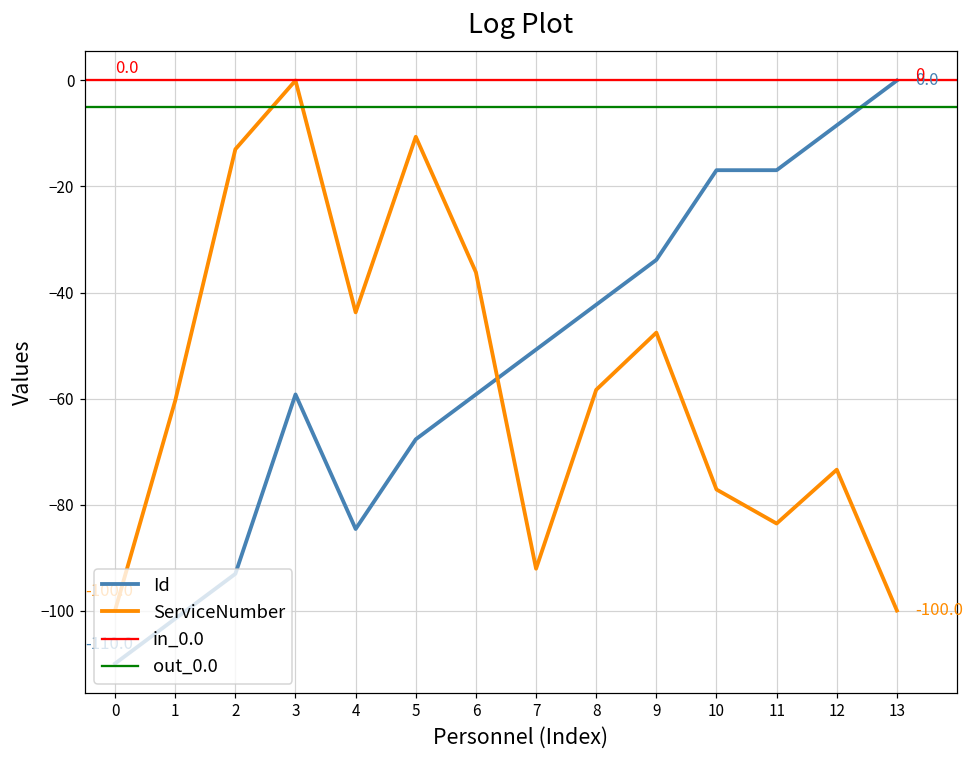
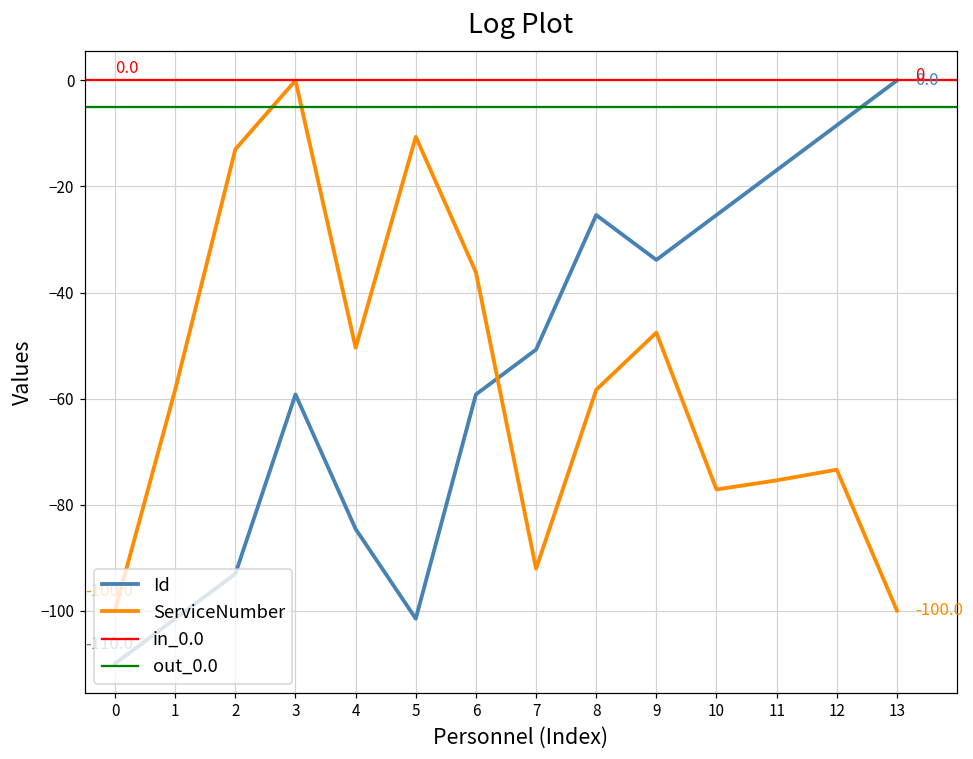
  {
    "Id": {
      "3": -59,
      "4": -85,
-     "5": -68,
+     "5": -102,
      "6": -59,
      "7": -51,
-     "8": -42,
+     "8": -25,
      "9": -34,
-     "10": -17,
+     "10": -25,
      "11": -17,
      "12": -8
    },
    "ServiceNumber": {
-     "1": -60,
+     "1": -58,
      "2": -13,
      "3": 0,
-     "4": -44,
+     "4": -50,
      "5": -11,
      "6": -36,
      "7": -92,
      "8": -58,
      "9": -48,
      "10": -77,
-     "11": -84,
+     "11": -75,
      "12": -73
    }
  }
